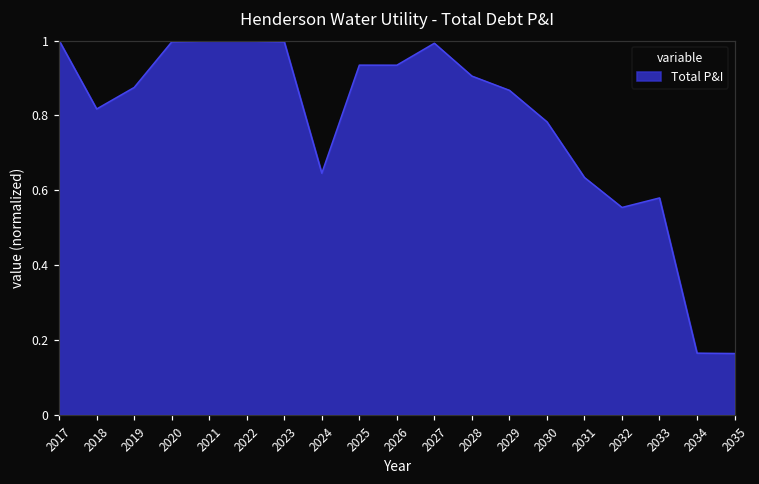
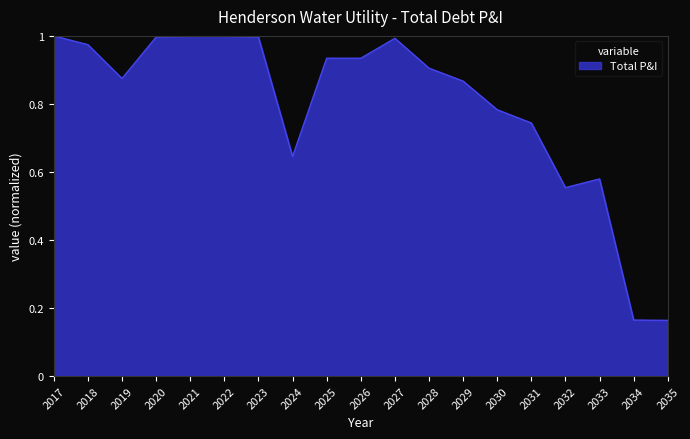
  {
    "2017": 1.00,
-   "2018": 0.82,
+   "2018": 0.97,
    "2019": 0.87,
    "2020": 1.00,
    "2021": 1.00,
    "2022": 1.00,
    "2023": 1.00,
    "2024": 0.65,
    "2025": 0.93,
    "2026": 0.93,
    "2027": 0.99,
    "2028": 0.91,
    "2029": 0.87,
    "2030": 0.78,
-   "2031": 0.63,
+   "2031": 0.74,
    "2032": 0.55,
    "2033": 0.58,
    "2034": 0.16,
    "2035": 0.16
  }
